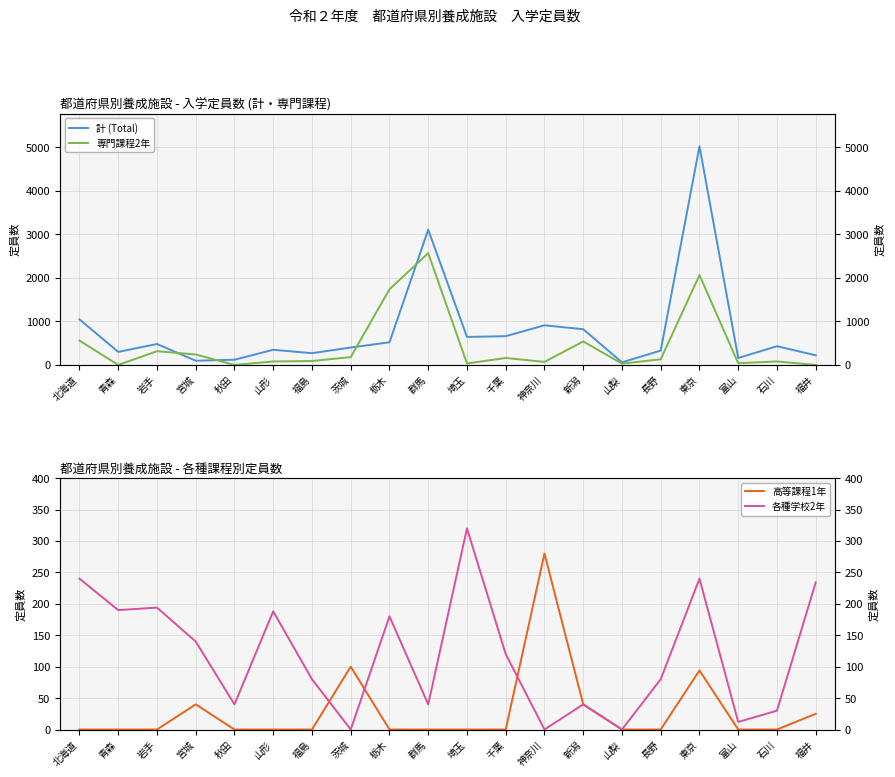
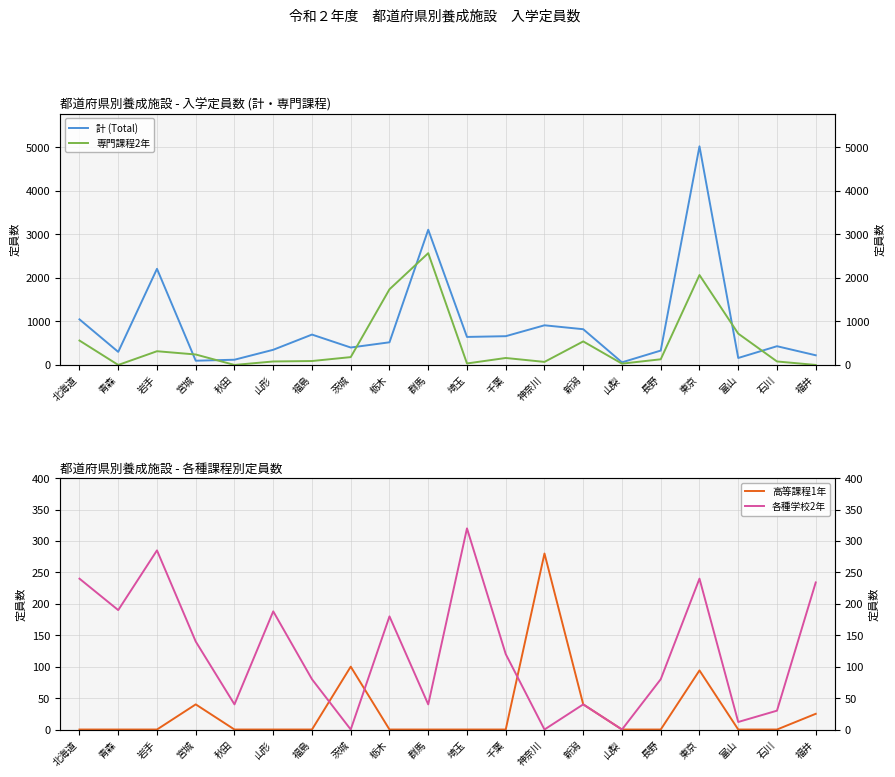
  {
    "都道府県別養成施設 - 入学定員数 (計・専門課程)": {
      "計 (Total)": {
        "北海道": 1000,
        "青森": 300,
-       "岩手": 500,
+       "岩手": 2200,
        "宮城": 100,
        "秋田": 100,
        "山形": 300,
-       "福島": 300,
+       "福島": 700,
        "茨城": 400,
        "栃木": 500,
        "群馬": 3100,
        "埼玉": 600,
        "千葉": 700,
        "神奈川": 900,
        "新潟": 800,
        "長野": 300,
        "東京": 5000,
        "富山": 200,
        "石川": 400,
        "福井": 200
      },
      "専門課程2年": {
        "北海道": 600,
        "青森": 0,
        "岩手": 300,
        "宮城": 200,
        "秋田": 0,
        "山形": 100,
        "福島": 100,
        "茨城": 200,
        "栃木": 1700,
        "群馬": 2600,
        "埼玉": 0,
        "千葉": 200,
        "神奈川": 100,
        "新潟": 500,
        "長野": 100,
        "東京": 2100,
-       "富山": 0,
+       "富山": 700,
        "石川": 100,
        "福井": 0
      }
    },
    "都道府県別養成施設 - 各種課程別定員数": {
      "高等課程1年": {
        "北海道": 0,
        "青森": 0,
        "岩手": 0,
        "宮城": 40,
        "秋田": 0,
        "山形": 0,
        "福島": 0,
        "茨城": 100,
        "栃木": 0,
        "群馬": 0,
        "埼玉": 0,
        "千葉": 0,
        "神奈川": 280,
        "長野": 0,
        "東京": 90,
        "富山": 0,
        "石川": 0,
        "福井": 30
      },
      "各種学校2年": {
        "北海道": 240,
        "青森": 190,
-       "岩手": 190,
+       "岩手": 290,
        "宮城": 140,
        "秋田": 40,
        "山形": 190,
        "福島": 80,
        "茨城": 0,
        "栃木": 180,
        "群馬": 40,
        "埼玉": 320,
        "千葉": 120,
        "神奈川": 0,
        "長野": 80,
        "東京": 240,
        "富山": 10,
        "石川": 30,
        "福井": 230
      }
    }
  }
